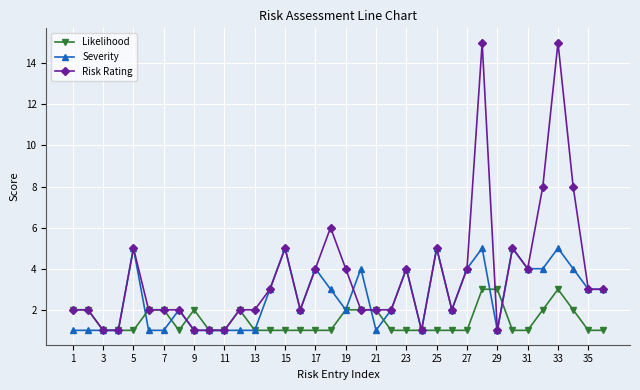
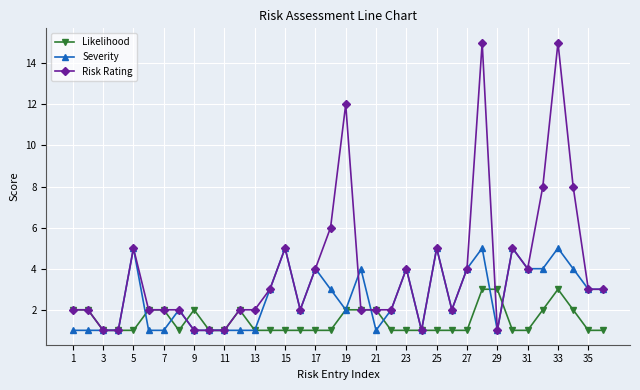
  {
    "Likelihood": {
      "5": 1,
      "9": 2,
      "15": 1,
      "17": 1,
      "23": 1,
      "25": 1,
      "27": 1,
      "29": 3,
      "31": 1,
      "33": 3,
      "35": 1
    },
    "Severity": {
      "1": 1,
      "7": 1,
      "21": 1,
      "33": 5
    },
    "Risk Rating": {
      "13": 2,
-     "19": 4,
+     "19": 12,
      "33": 15
    }
  }
